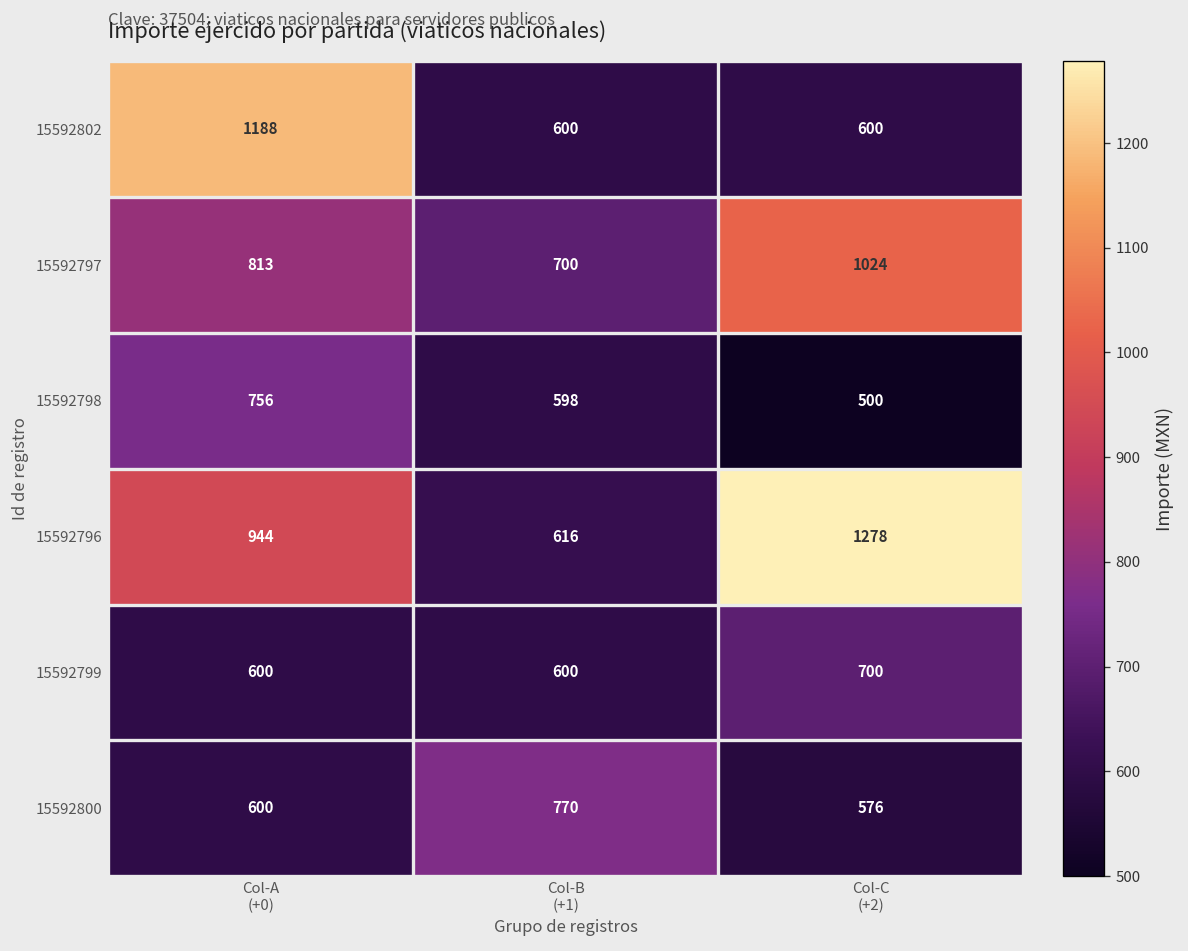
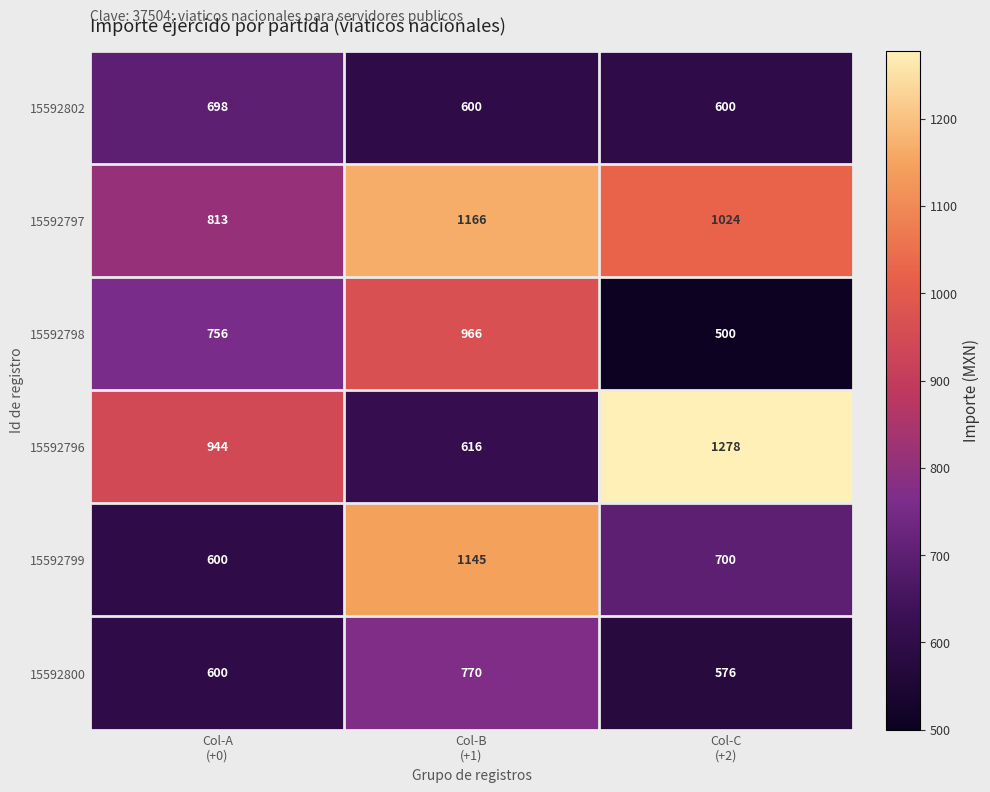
  {
    "15592802": {
-     "Col-A (+0)": 1188,
+     "Col-A (+0)": 698,
      "Col-B (+1)": 600,
      "Col-C (+2)": 600
    },
    "15592797": {
      "Col-A (+0)": 813,
-     "Col-B (+1)": 700,
+     "Col-B (+1)": 1166,
      "Col-C (+2)": 1024
    },
    "15592798": {
      "Col-A (+0)": 756,
-     "Col-B (+1)": 598,
+     "Col-B (+1)": 966,
      "Col-C (+2)": 500
    },
    "15592796": {
      "Col-A (+0)": 944,
      "Col-B (+1)": 616,
      "Col-C (+2)": 1278
    },
    "15592799": {
      "Col-A (+0)": 600,
-     "Col-B (+1)": 600,
+     "Col-B (+1)": 1145,
      "Col-C (+2)": 700
    },
    "15592800": {
      "Col-A (+0)": 600,
      "Col-B (+1)": 770,
      "Col-C (+2)": 576
    }
  }
